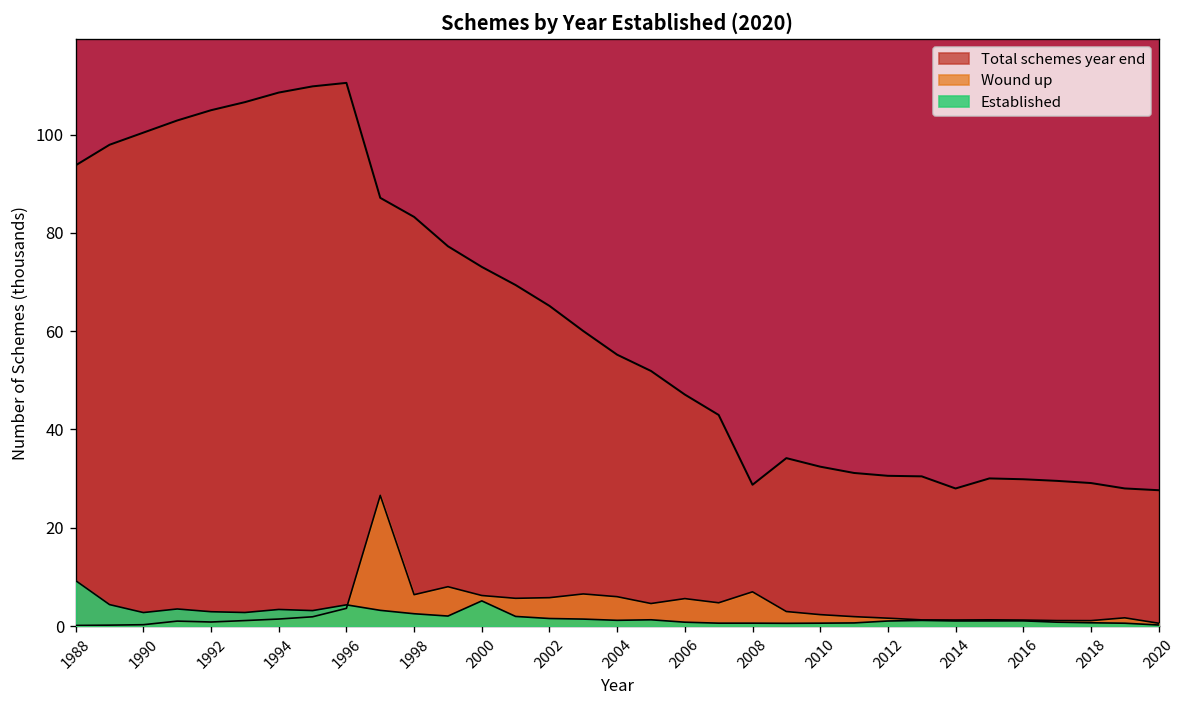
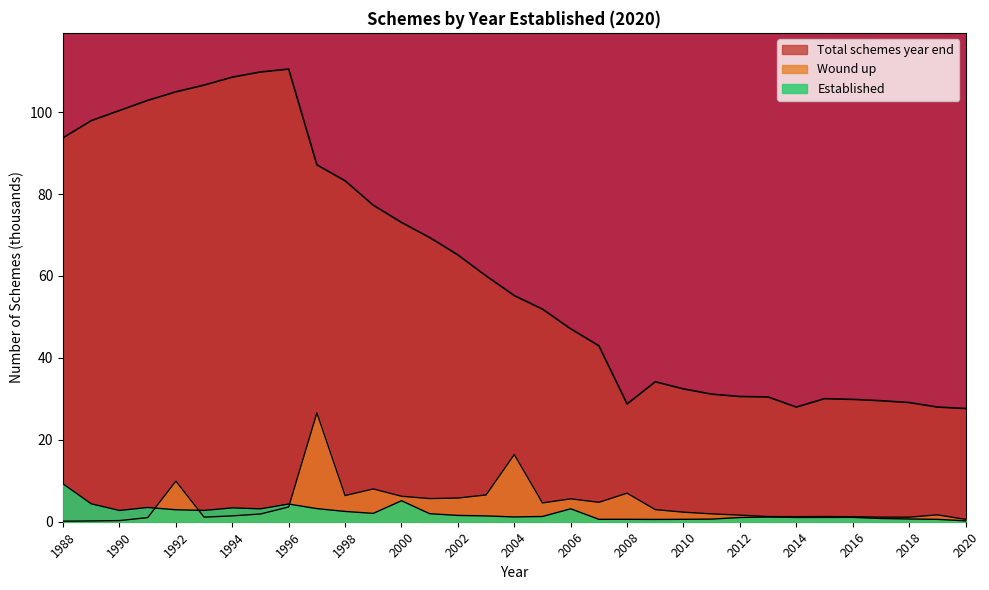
  {
    "Total schemes year end": {
      "1988": 94,
      "1990": 100,
      "1992": 105,
      "1994": 109,
      "1996": 111,
      "1998": 83,
      "2000": 73,
      "2002": 65,
      "2004": 55,
      "2006": 47,
      "2008": 29,
      "2010": 32,
      "2012": 31,
      "2014": 28,
      "2016": 30,
      "2018": 29,
      "2020": 28
    },
    "Wound up": {
      "1988": 0,
      "1990": 0,
-     "1992": 1,
+     "1992": 10,
      "1994": 1,
      "1996": 4,
      "1998": 6,
      "2000": 6,
      "2002": 6,
-     "2004": 6,
+     "2004": 16,
      "2006": 6,
      "2008": 7,
      "2010": 2
    },
    "Established": {
      "1988": 9,
      "1990": 3,
      "1992": 3,
      "1994": 3,
      "1996": 4,
      "1998": 3,
      "2000": 5,
      "2002": 2,
      "2004": 1,
-     "2006": 1,
+     "2006": 3,
      "2008": 1,
      "2010": 1
    }
  }
